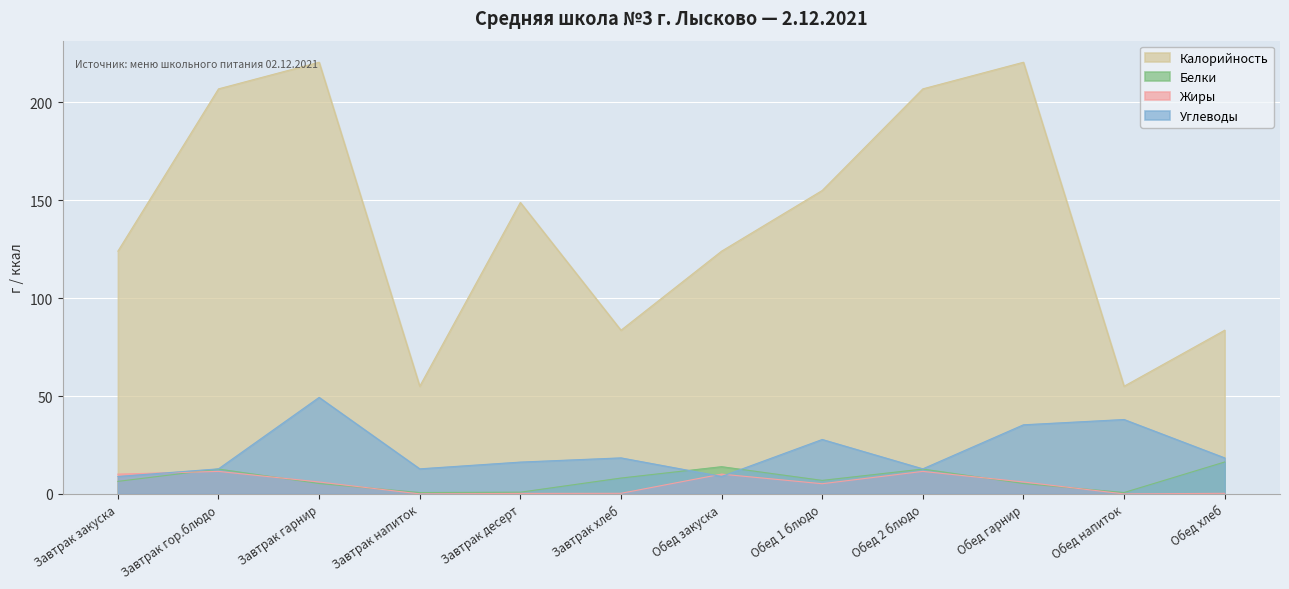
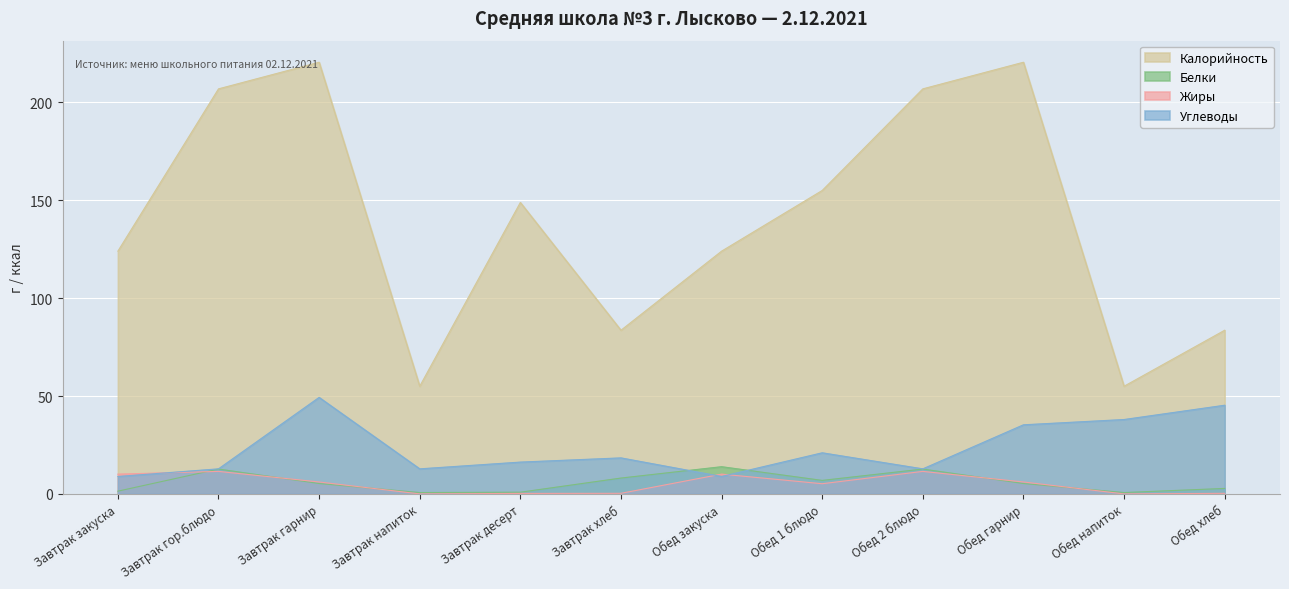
  {
    "Белки": {
-     "Завтрак закуска": 6,
+     "Завтрак закуска": 1,
      "Завтрак хлеб": 8,
      "Обед закуска": 14,
      "Обед 1 блюдо": 7,
-     "Обед хлеб": 16
+     "Обед хлеб": 3
    },
    "Углеводы": {
      "Завтрак гарнир": 49,
      "Завтрак напиток": 13,
      "Завтрак десерт": 16,
      "Завтрак хлеб": 18,
-     "Обед 1 блюдо": 28,
+     "Обед 1 блюдо": 21,
      "Обед гарнир": 35,
      "Обед напиток": 38,
-     "Обед хлеб": 18
+     "Обед хлеб": 45
    }
  }
